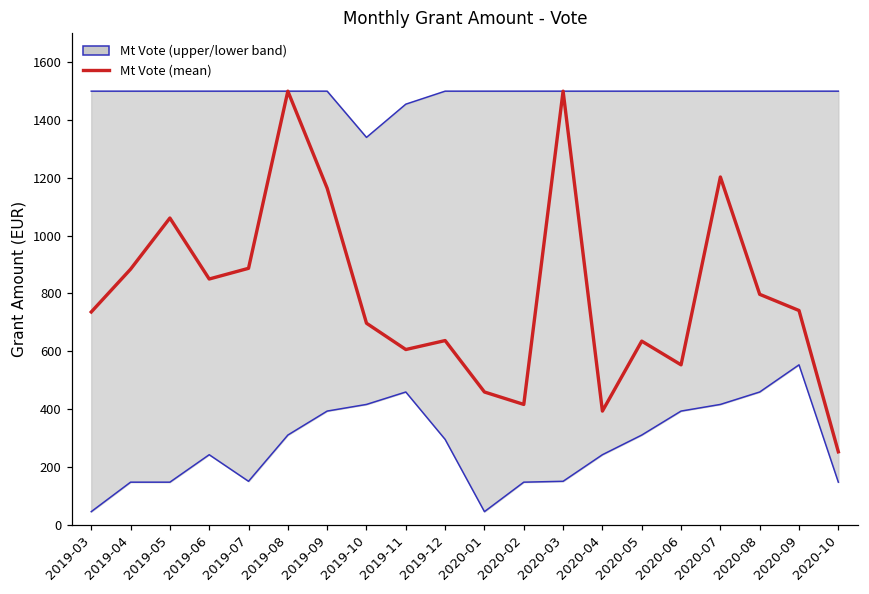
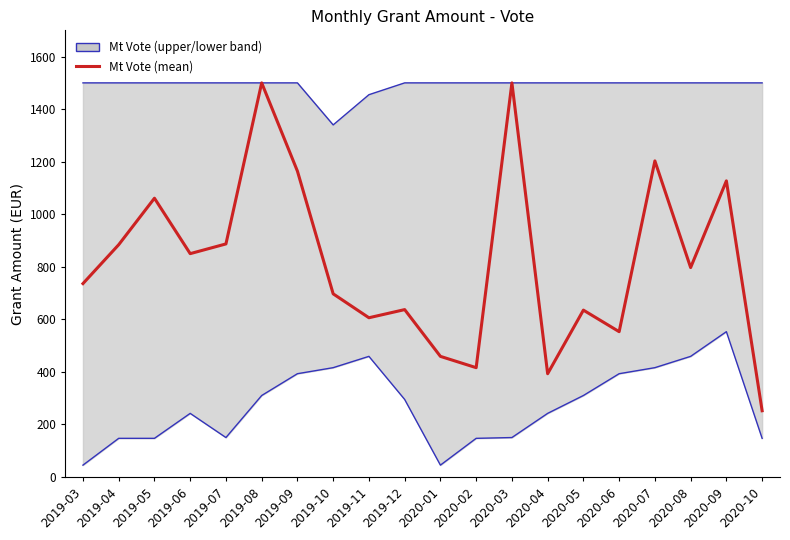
  {
    "Mt Vote (mean)": {
      "2019-03": 740,
      "2019-04": 880,
      "2019-05": 1060,
      "2019-06": 850,
      "2019-07": 890,
      "2019-09": 1160,
      "2019-10": 700,
      "2019-11": 610,
      "2019-12": 640,
      "2020-01": 460,
      "2020-02": 420,
      "2020-04": 390,
      "2020-05": 640,
      "2020-06": 550,
      "2020-07": 1200,
      "2020-08": 800,
-     "2020-09": 740,
+     "2020-09": 1130,
      "2020-10": 250
    }
  }
